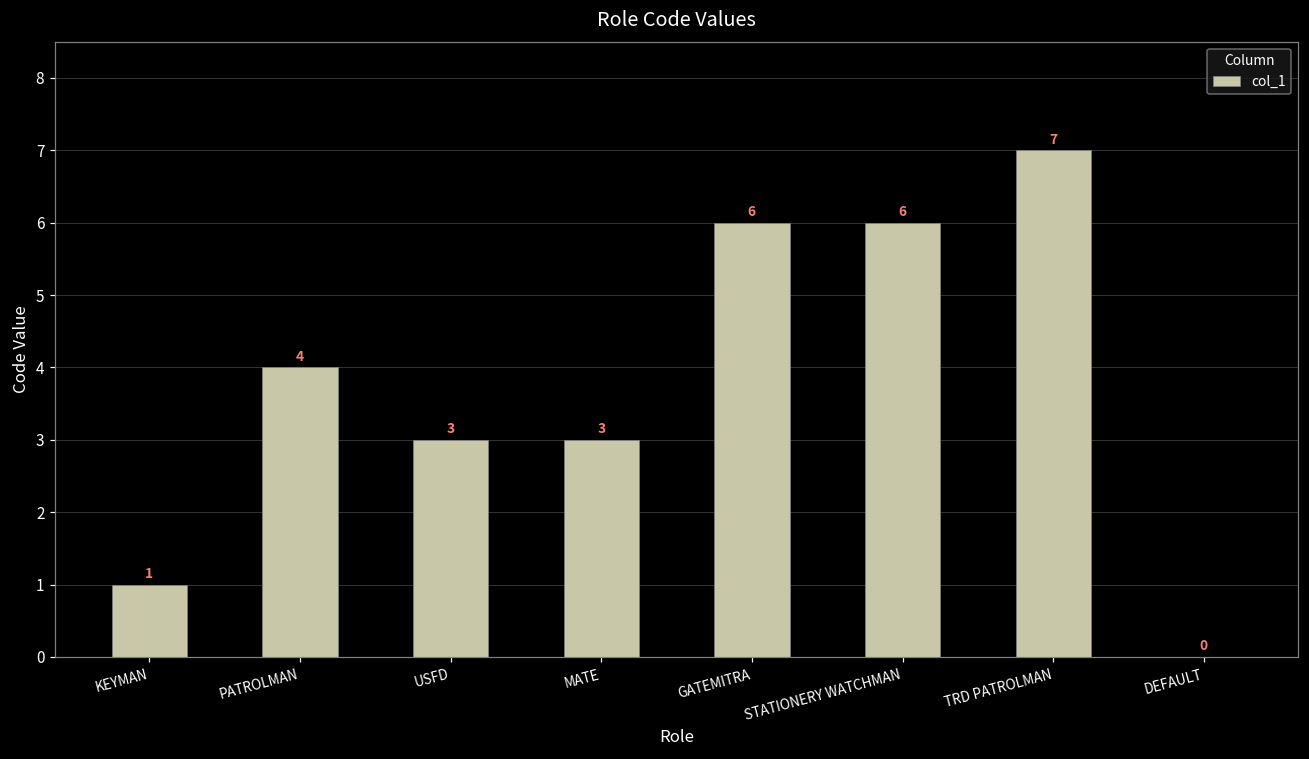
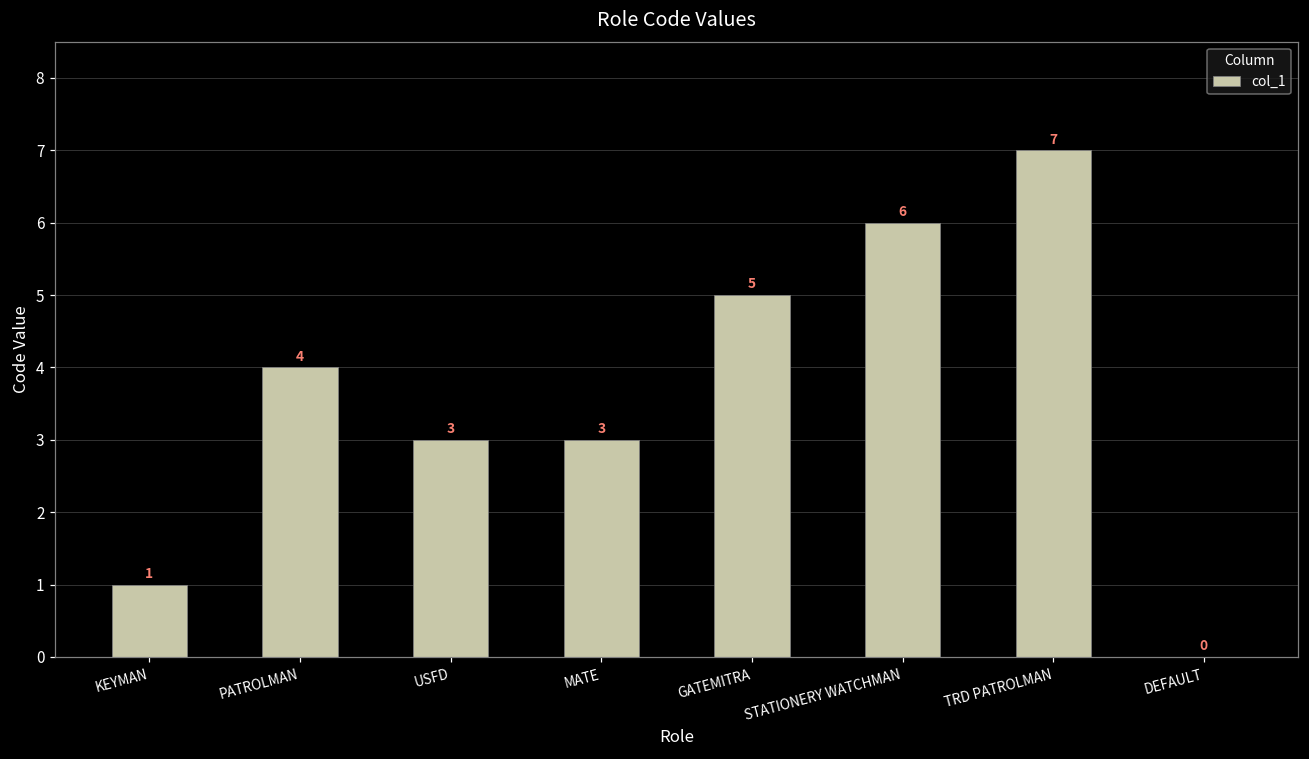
  {
    "KEYMAN": 1,
    "PATROLMAN": 4,
    "USFD": 3,
    "MATE": 3,
-   "GATEMITRA": 6,
+   "GATEMITRA": 5,
    "STATIONERY WATCHMAN": 6,
    "TRD PATROLMAN": 7,
    "DEFAULT": 0
  }
